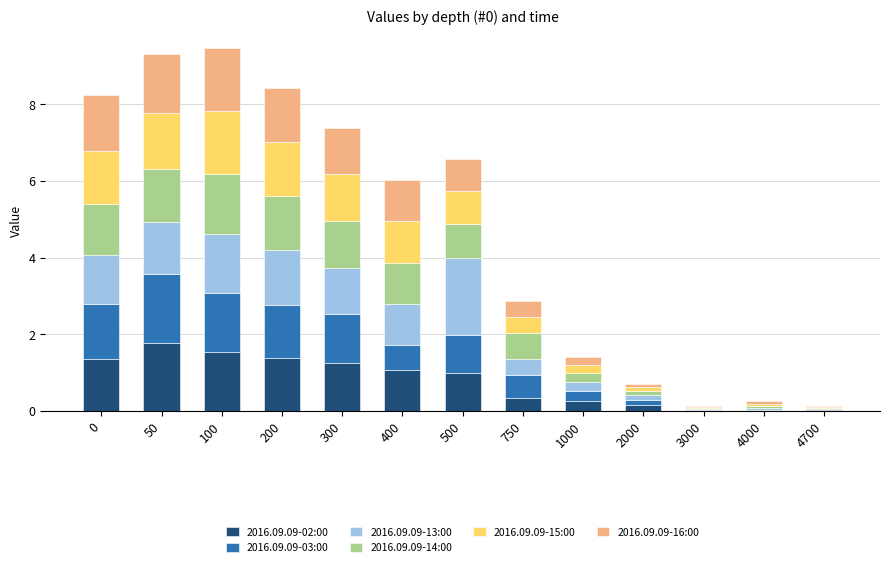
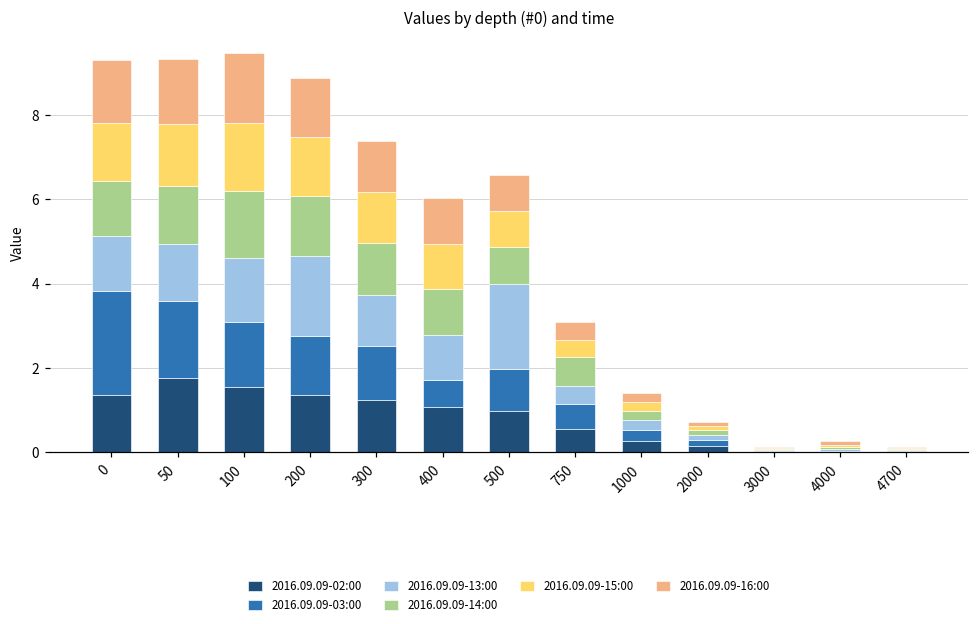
  {
    "2016.09.09-02:00": {
      "0": 1.4,
      "50": 1.8,
      "100": 1.5,
      "200": 1.4,
      "300": 1.3,
      "400": 1.1,
      "500": 1.0,
-     "750": 0.4,
+     "750": 0.6,
      "1000": 0.3,
      "2000": 0.2
    },
    "2016.09.09-03:00": {
-     "0": 1.4,
+     "0": 2.5,
      "50": 1.8,
      "100": 1.5,
      "200": 1.4,
      "300": 1.3,
      "400": 0.7,
      "500": 1.0,
      "750": 0.6,
      "1000": 0.3,
      "2000": 0.1
    },
    "2016.09.09-13:00": {
      "0": 1.3,
      "50": 1.4,
      "100": 1.5,
-     "200": 1.4,
+     "200": 1.9,
      "300": 1.2,
      "400": 1.1,
      "500": 2.0,
      "750": 0.4,
      "1000": 0.2,
      "2000": 0.1
    },
    "2016.09.09-14:00": {
      "0": 1.3,
      "50": 1.4,
      "100": 1.6,
      "200": 1.4,
      "300": 1.2,
      "400": 1.1,
      "500": 0.9,
      "750": 0.7,
      "1000": 0.2,
      "2000": 0.1
    }
  }
